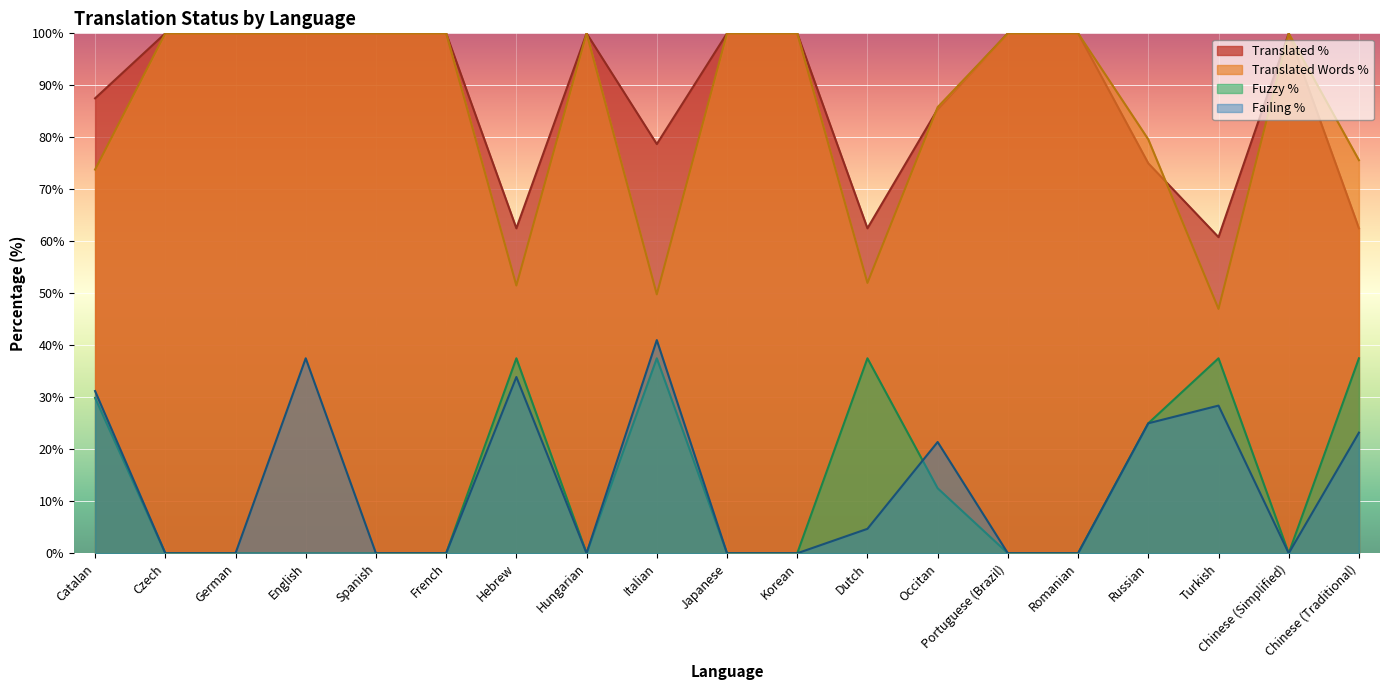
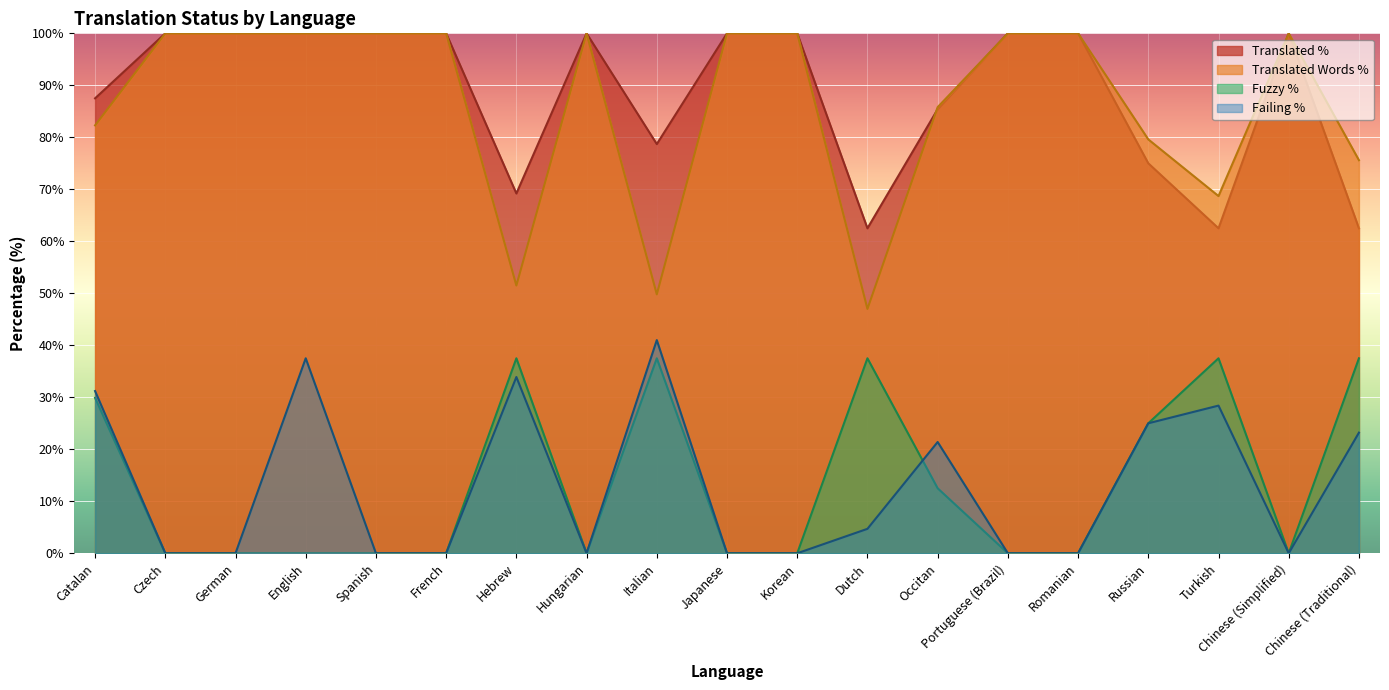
  {
    "Translated %": {
      "Catalan": "88%",
-     "Hebrew": "63%",
+     "Hebrew": "69%",
      "Italian": "79%",
      "Dutch": "63%",
      "Russian": "75%",
-     "Turkish": "61%",
+     "Turkish": "63%",
      "Chinese (Traditional)": "63%"
    },
    "Translated Words %": {
-     "Catalan": "74%",
+     "Catalan": "82%",
      "Hebrew": "52%",
      "Italian": "50%",
-     "Dutch": "52%",
+     "Dutch": "47%",
      "Russian": "80%",
-     "Turkish": "47%",
+     "Turkish": "69%",
      "Chinese (Traditional)": "76%"
    },
    "Fuzzy %": {
      "Catalan": "30%",
      "English": "0%",
      "Hebrew": "38%",
      "Italian": "38%",
      "Dutch": "38%",
      "Occitan": "13%",
      "Turkish": "38%",
      "Chinese (Traditional)": "38%"
    },
    "Failing %": {
      "Catalan": "31%",
      "English": "38%",
      "Hebrew": "34%",
      "Italian": "41%",
      "Dutch": "5%",
      "Occitan": "21%",
      "Turkish": "28%",
      "Chinese (Traditional)": "23%"
    }
  }
